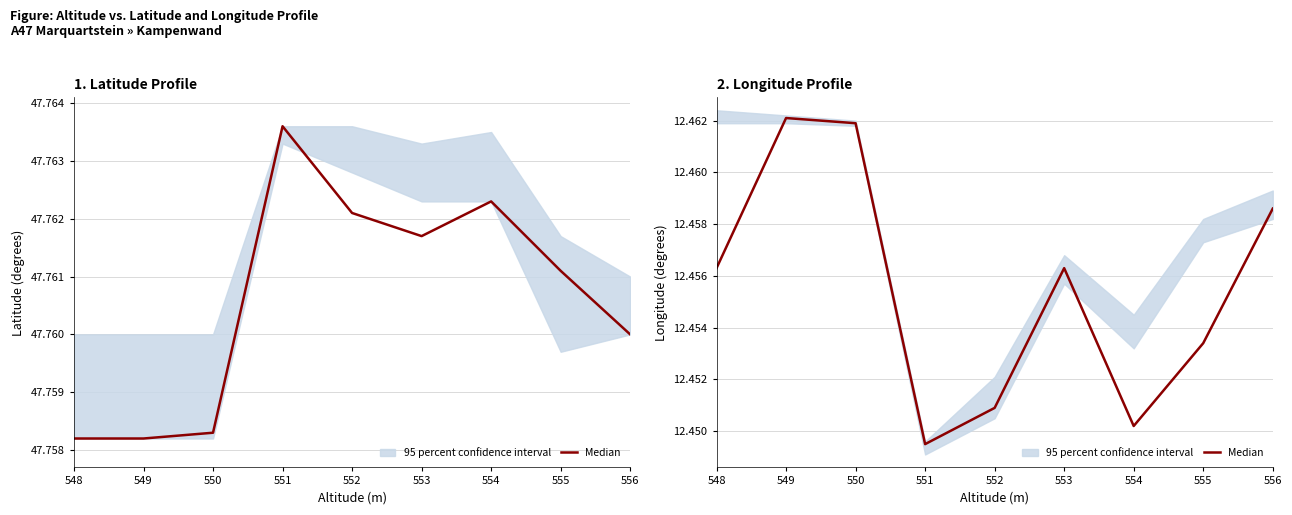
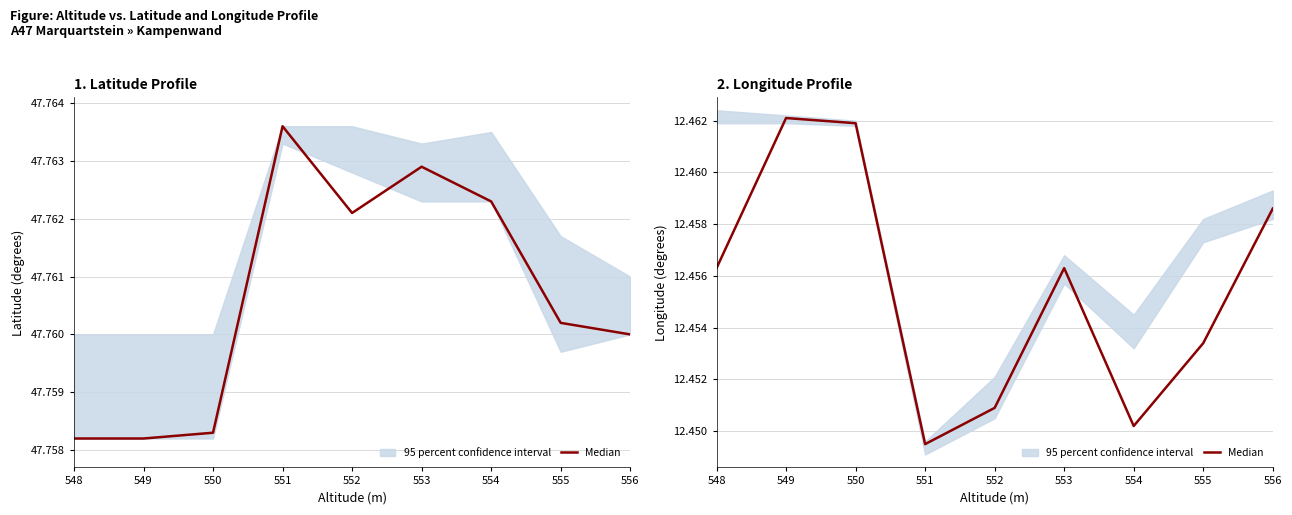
  {
    "1. Latitude Profile": {
      "Median": {
        "548": 47.7582,
        "549": 47.7582,
        "550": 47.7583,
        "552": 47.7621,
-       "553": 47.7617,
+       "553": 47.7629,
        "554": 47.7623,
-       "555": 47.7611,
+       "555": 47.7602,
        "556": 47.7600
      }
    },
    "2. Longitude Profile": {
      "Median": {
        "548": 12.4563,
        "549": 12.4621,
        "550": 12.4619,
        "551": 12.4495,
        "552": 12.4509,
        "553": 12.4563,
        "554": 12.4502,
        "555": 12.4534,
        "556": 12.4586
      }
    }
  }
